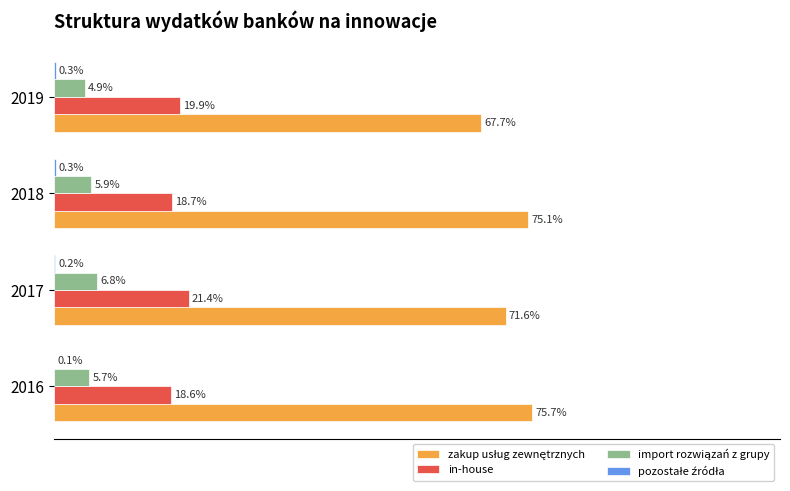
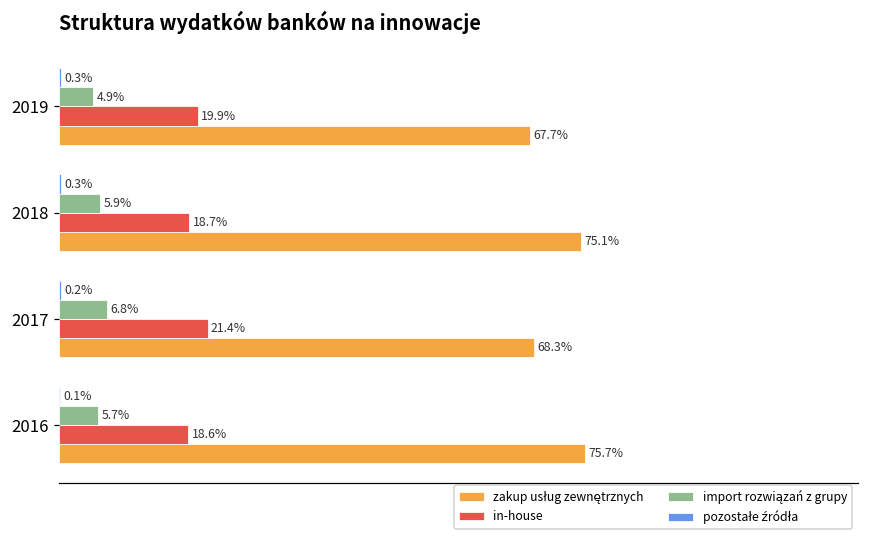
  {
    "zakup usług zewnętrznych": {
      "2019": "67.7%",
      "2018": "75.1%",
-     "2017": "71.6%",
+     "2017": "68.3%",
      "2016": "75.7%"
    },
    "in-house": {
      "2019": "19.9%",
      "2018": "18.7%",
      "2017": "21.4%",
      "2016": "18.6%"
    },
    "import rozwiązań z grupy": {
      "2019": "4.9%",
      "2018": "5.9%",
      "2017": "6.8%",
      "2016": "5.7%"
    },
    "pozostałe źródła": {
      "2019": "0.3%",
      "2018": "0.3%",
      "2017": "0.2%",
      "2016": "0.1%"
    }
  }
